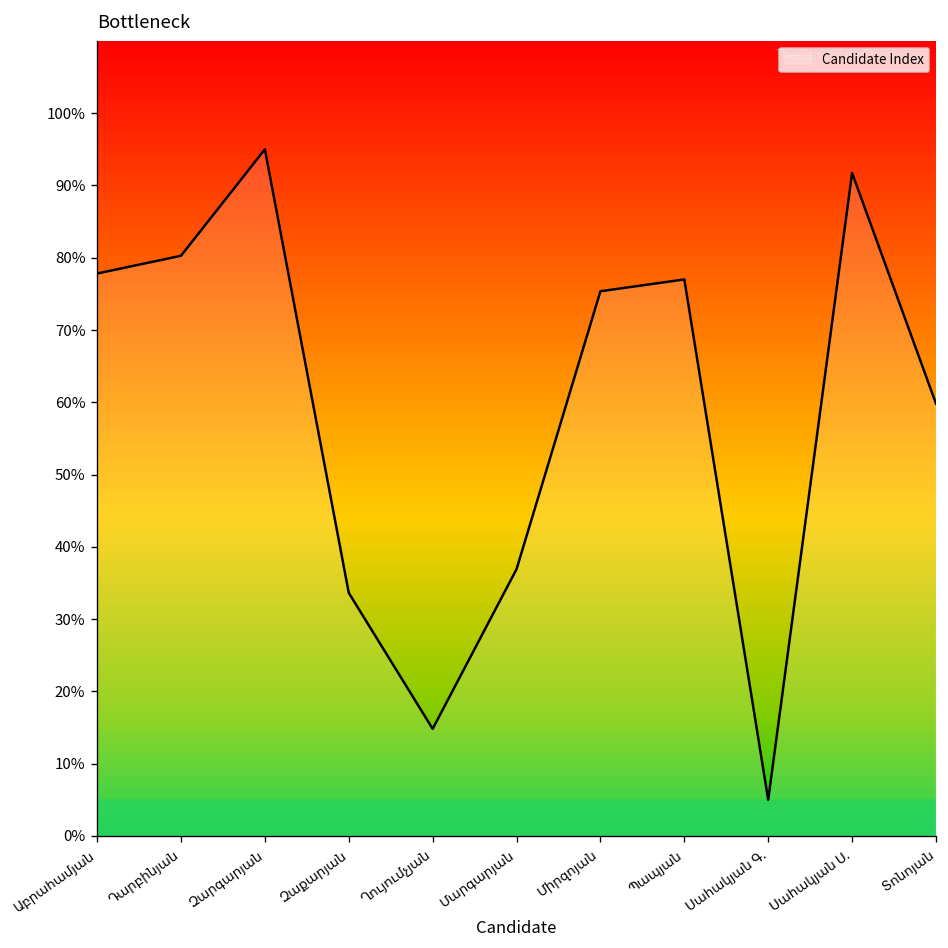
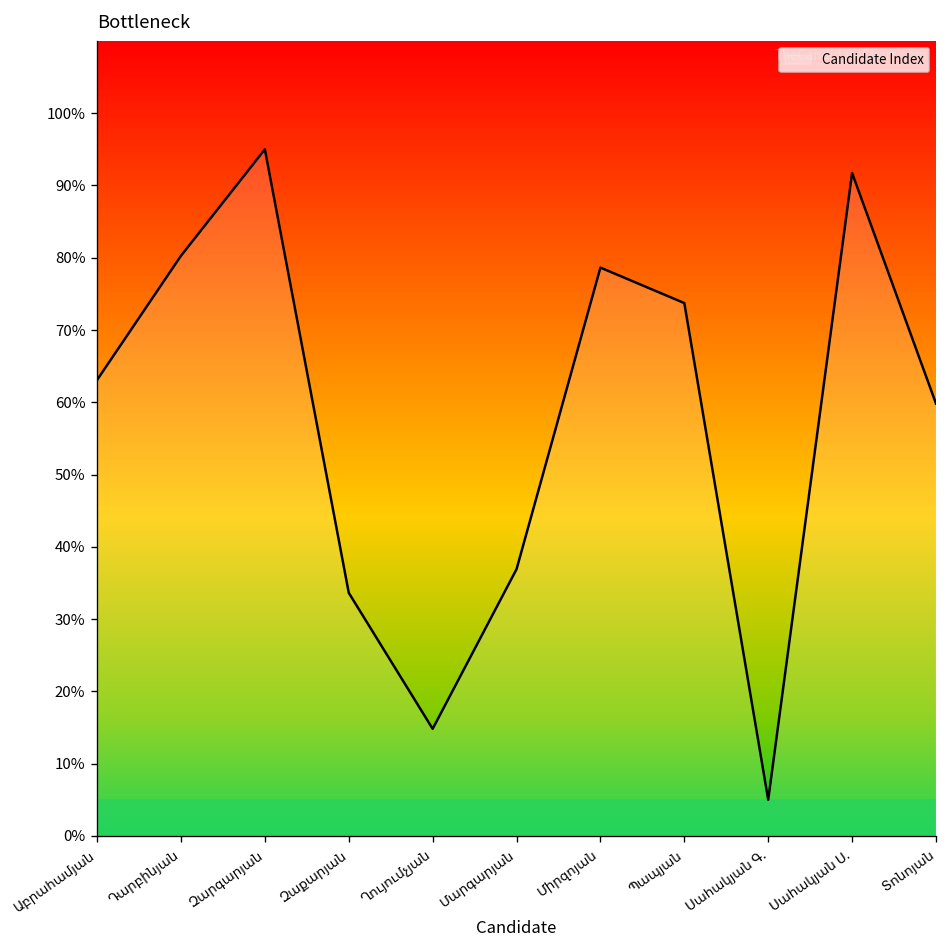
  {
-   "Աբրահամյան": "78%",
+   "Աբրահամյան": "63%",
    "Դարբինյան": "80%",
    "Զարգարյան": "95%",
    "Զաքարյան": "34%",
    "Ղույումչյան": "15%",
    "Մարգարյան": "37%",
-   "Միրզոյան": "75%",
-   "Պապյան": "77%",
+   "Միրզոյան": "79%",
+   "Պապյան": "74%",
    "Սահակյան Ս.": "92%",
    "Տոնոյան": "60%"
  }
